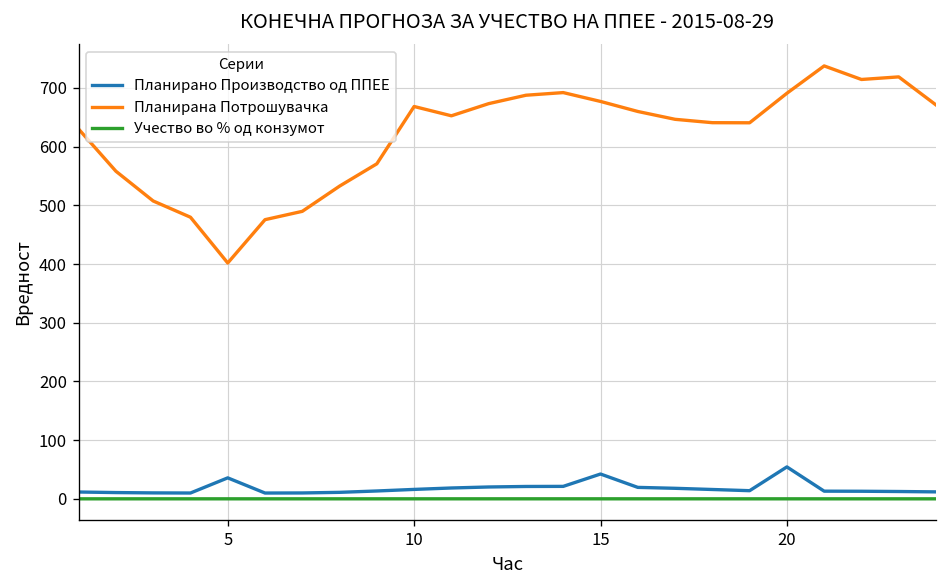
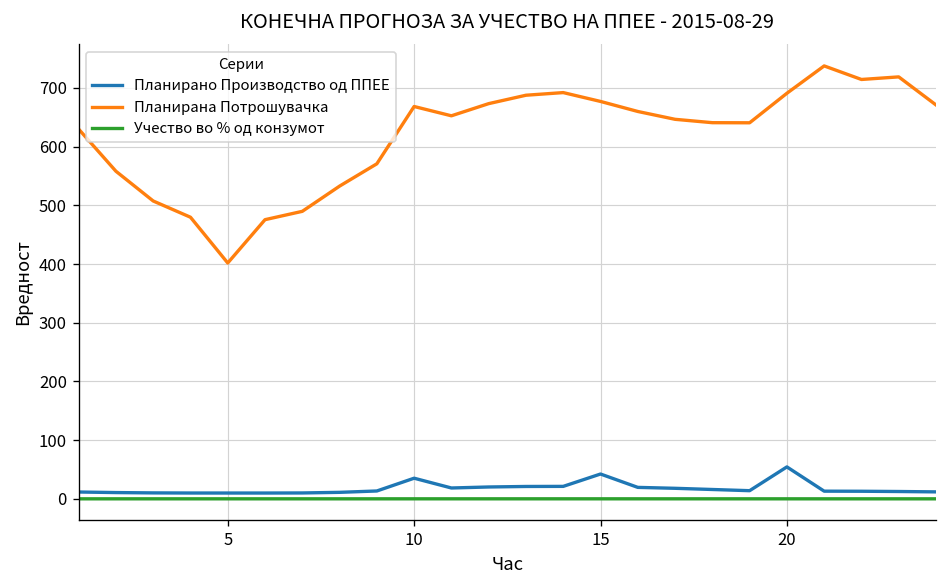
  {
    "Планирано Производство од ППЕЕ": {
-     "5": 40,
-     "10": 20,
+     "5": 10,
+     "10": 40,
      "15": 40,
      "20": 50
    },
    "Планирана Потрошувачка": {
      "5": 400,
      "10": 670,
      "15": 680,
      "20": 690
    },
    "Учество во % од конзумот": {
      "5": 0,
      "10": 0,
      "15": 0,
      "20": 0
    }
  }
